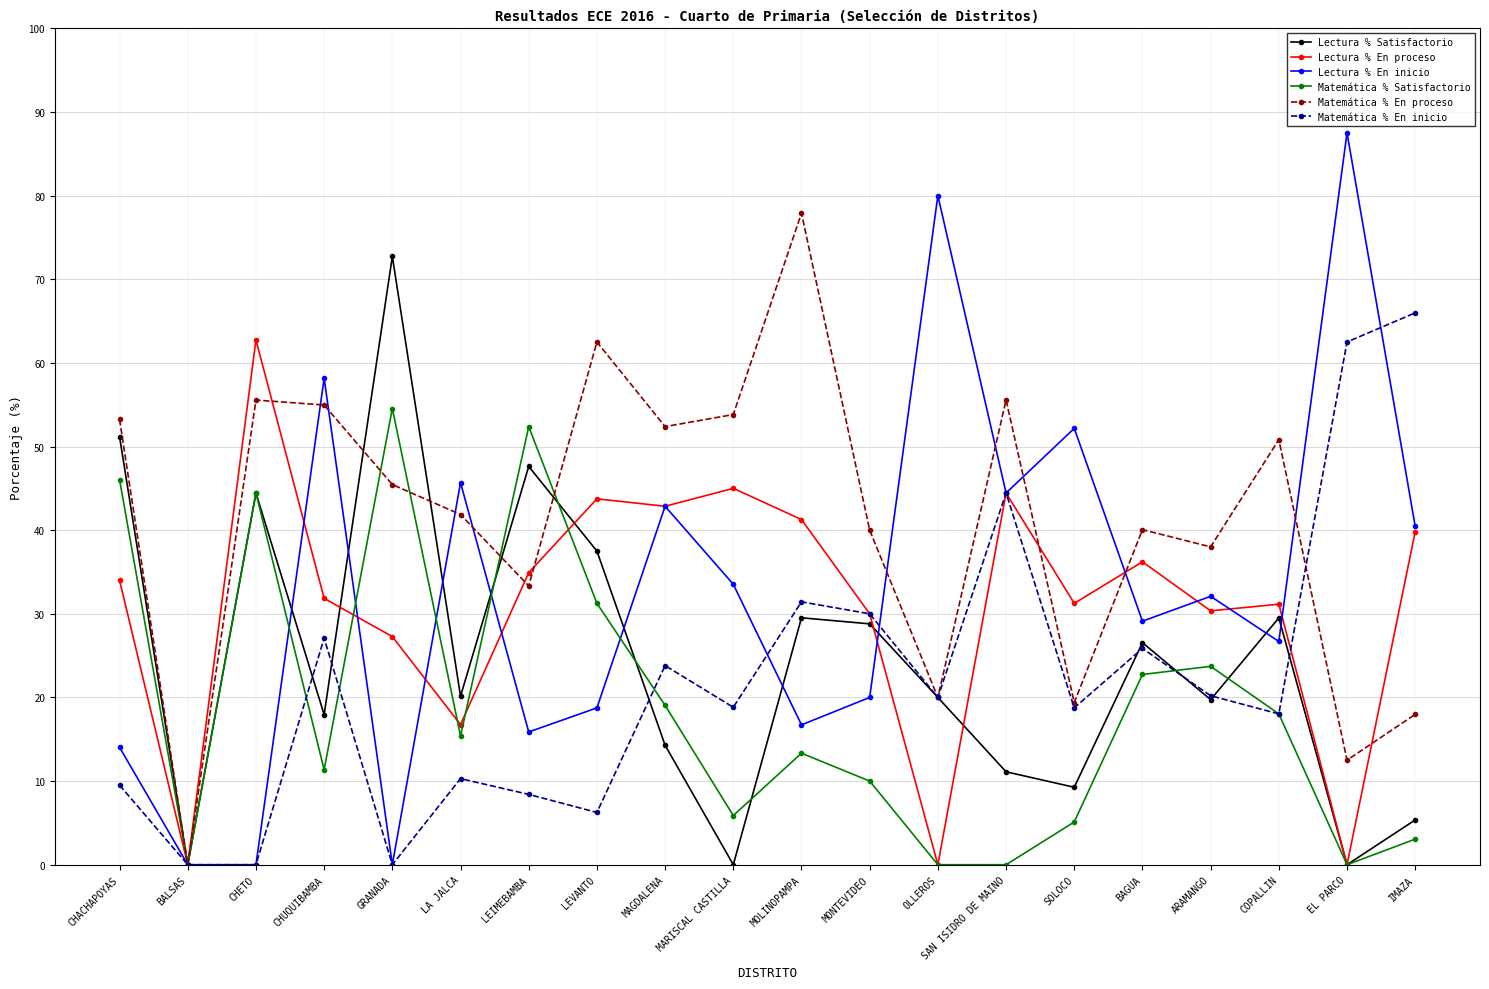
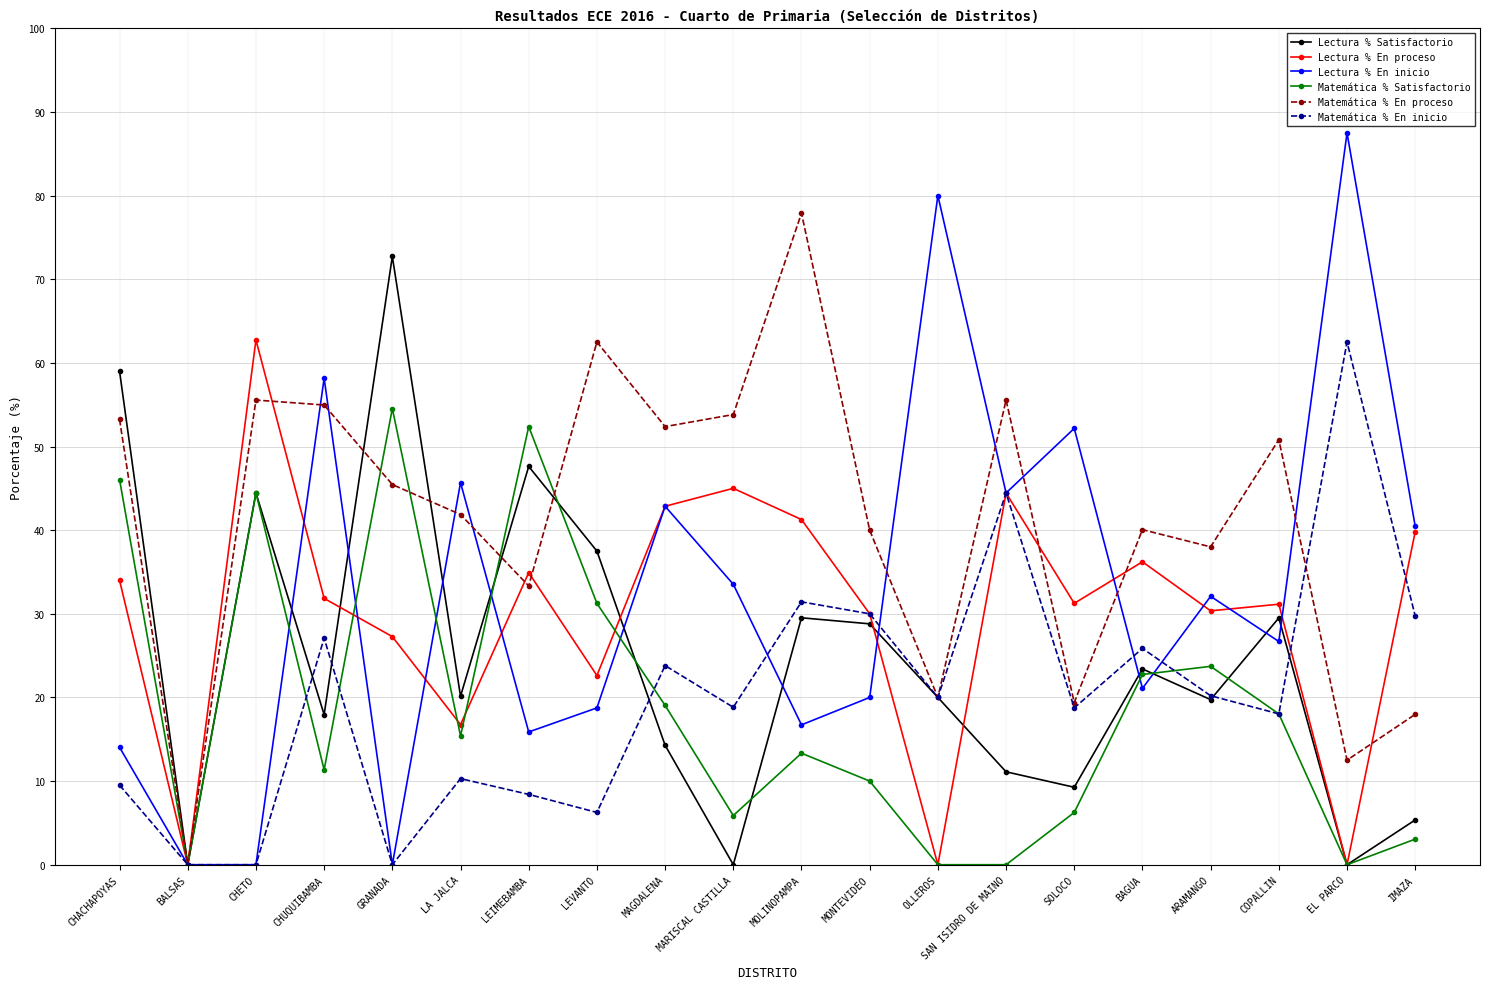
  {
    "Lectura % Satisfactorio": {
-     "CHACHAPOYAS": 51,
+     "CHACHAPOYAS": 59,
      "CHUQUIBAMBA": 18,
      "GRANADA": 73,
      "LA JALCA": 20,
      "LEIMEBAMBA": 48,
      "LEVANTO": 38,
      "MAGDALENA": 14,
      "MARISCAL CASTILLA": 0,
      "MOLINOPAMPA": 30,
      "MONTEVIDEO": 29,
      "SAN ISIDRO DE MAINO": 11,
      "SOLOCO": 9,
-     "BAGUA": 27,
+     "BAGUA": 23,
      "ARAMANGO": 20,
      "COPALLIN": 30,
      "IMAZA": 5
    },
    "Lectura % En proceso": {
      "CHACHAPOYAS": 34,
      "CHETO": 63,
      "CHUQUIBAMBA": 32,
      "GRANADA": 27,
      "LA JALCA": 17,
      "LEIMEBAMBA": 35,
-     "LEVANTO": 44,
+     "LEVANTO": 23,
      "MARISCAL CASTILLA": 45,
      "MOLINOPAMPA": 41,
      "SOLOCO": 31,
      "BAGUA": 36,
      "ARAMANGO": 30,
      "COPALLIN": 31,
      "IMAZA": 40
    },
    "Lectura % En inicio": {
      "CHACHAPOYAS": 14,
      "CHUQUIBAMBA": 58,
      "LA JALCA": 46,
      "LEIMEBAMBA": 16,
      "LEVANTO": 19,
      "MARISCAL CASTILLA": 34,
      "MOLINOPAMPA": 17,
      "MONTEVIDEO": 20,
      "OLLEROS": 80,
      "SOLOCO": 52,
-     "BAGUA": 29,
+     "BAGUA": 21,
      "ARAMANGO": 32,
      "COPALLIN": 27,
      "EL PARCO": 88,
      "IMAZA": 40
    },
    "Matemática % Satisfactorio": {
      "CHACHAPOYAS": 46,
      "CHUQUIBAMBA": 11,
      "GRANADA": 55,
      "LA JALCA": 15,
      "LEIMEBAMBA": 52,
      "LEVANTO": 31,
      "MAGDALENA": 19,
      "MARISCAL CASTILLA": 6,
      "MOLINOPAMPA": 13,
      "MONTEVIDEO": 10,
      "SAN ISIDRO DE MAINO": 0,
-     "SOLOCO": 5,
+     "SOLOCO": 6,
      "BAGUA": 23,
      "ARAMANGO": 24,
      "IMAZA": 3
    },
    "Matemática % En proceso": {
      "CHACHAPOYAS": 53,
      "CHETO": 56,
      "CHUQUIBAMBA": 55,
      "GRANADA": 45,
      "LA JALCA": 42,
      "LEIMEBAMBA": 33,
      "LEVANTO": 63,
      "MAGDALENA": 52,
      "MARISCAL CASTILLA": 54,
      "MOLINOPAMPA": 78,
      "MONTEVIDEO": 40,
      "SAN ISIDRO DE MAINO": 56,
      "SOLOCO": 19,
      "BAGUA": 40,
      "ARAMANGO": 38,
      "COPALLIN": 51,
      "EL PARCO": 13,
      "IMAZA": 18
    },
    "Matemática % En inicio": {
      "CHACHAPOYAS": 10,
      "CHUQUIBAMBA": 27,
      "LA JALCA": 10,
      "LEIMEBAMBA": 8,
      "LEVANTO": 6,
      "MAGDALENA": 24,
      "MARISCAL CASTILLA": 19,
      "MOLINOPAMPA": 31,
      "SOLOCO": 19,
      "BAGUA": 26,
      "ARAMANGO": 20,
      "EL PARCO": 63,
-     "IMAZA": 66
+     "IMAZA": 30
    }
  }
